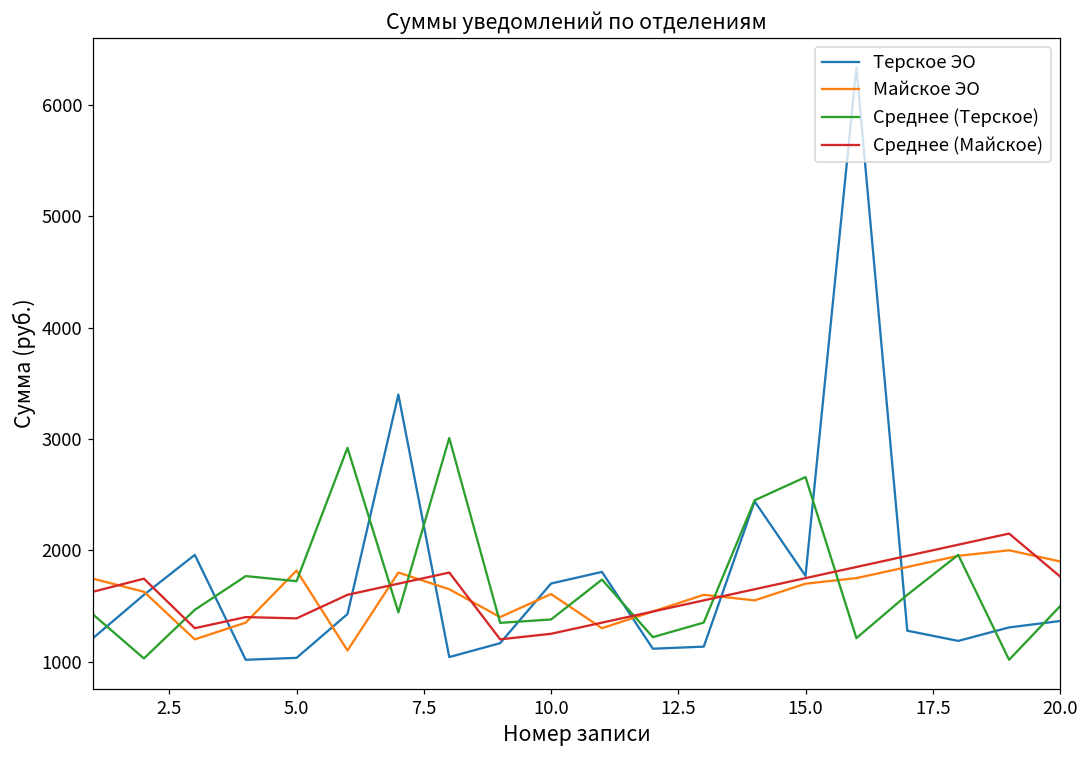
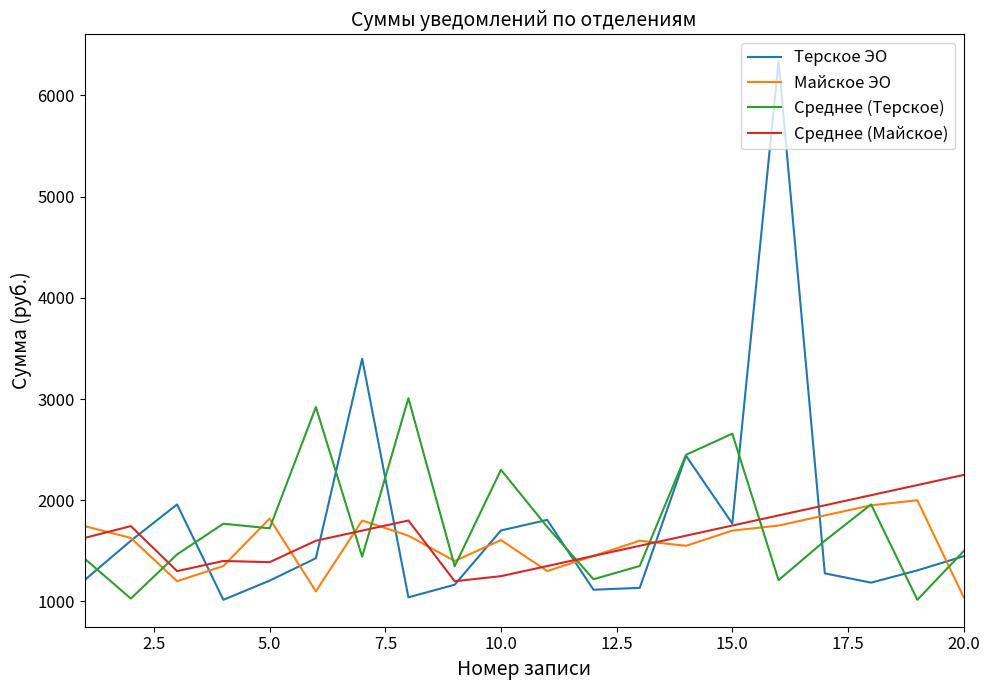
  {
    "Терское ЭО": {
-     "5.0": 1030,
+     "5.0": 1210,
      "10.0": 1700,
-     "20.0": 1360
+     "20.0": 1450
    },
    "Майское ЭО": {
      "5.0": 1820,
      "10.0": 1610,
      "15.0": 1700,
-     "20.0": 1900
+     "20.0": 1040
    },
    "Среднее (Терское)": {
      "5.0": 1720,
-     "10.0": 1380,
+     "10.0": 2300,
      "15.0": 2660,
      "20.0": 1500
    },
    "Среднее (Майское)": {
      "5.0": 1390,
      "10.0": 1250,
-     "20.0": 1770
+     "20.0": 2250
    }
  }
